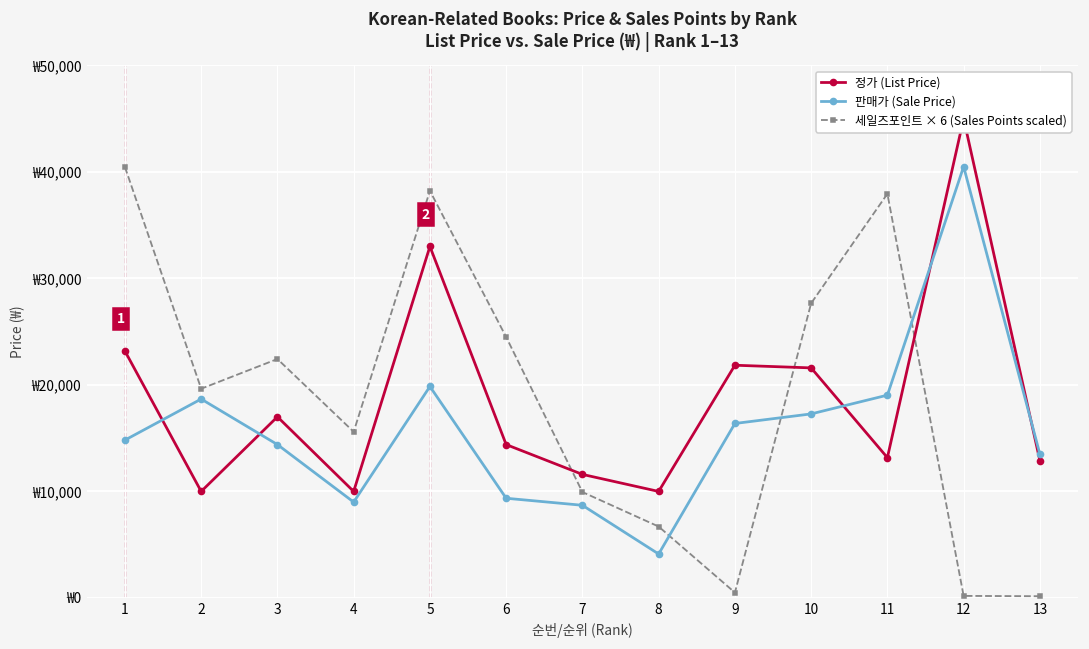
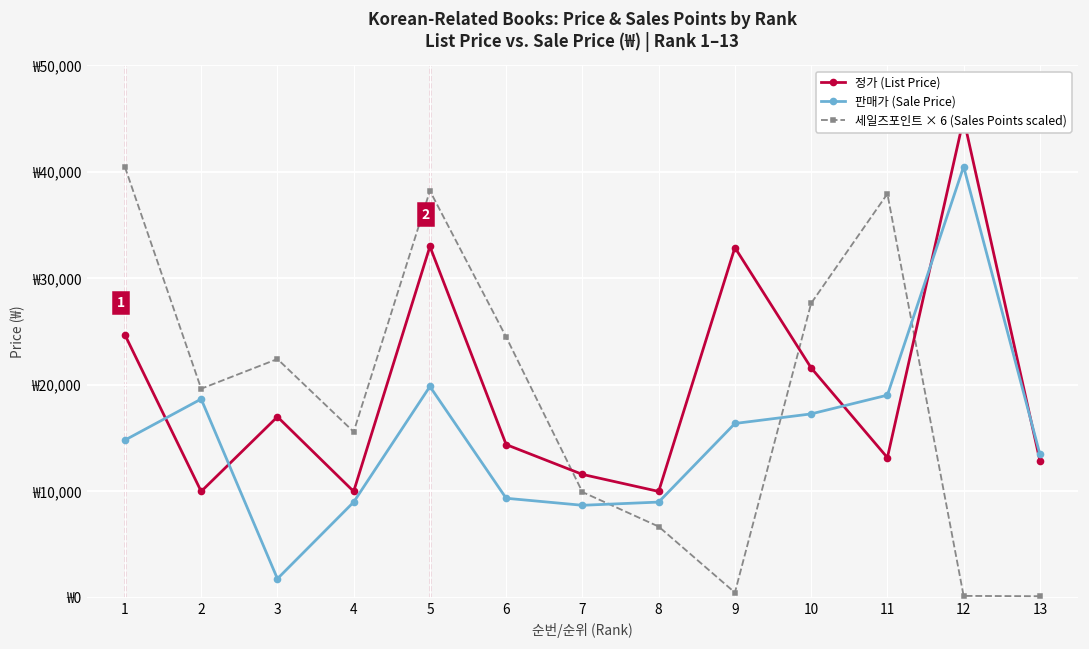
  {
    "정가 (List Price)": {
-     "1": "₩23,000",
+     "1": "₩25,000",
      "2": "₩10,000",
      "3": "₩17,000",
      "4": "₩10,000",
      "5": "₩33,000",
      "6": "₩14,000",
      "7": "₩12,000",
      "8": "₩10,000",
-     "9": "₩22,000",
+     "9": "₩33,000",
      "10": "₩22,000",
      "11": "₩13,000",
      "13": "₩13,000"
    },
    "판매가 (Sale Price)": {
      "1": "₩15,000",
      "2": "₩19,000",
-     "3": "₩14,000",
+     "3": "₩2,000",
      "4": "₩9,000",
      "5": "₩20,000",
      "6": "₩9,000",
      "7": "₩9,000",
-     "8": "₩4,000",
+     "8": "₩9,000",
      "9": "₩16,000",
      "10": "₩17,000",
      "11": "₩19,000",
      "12": "₩41,000",
      "13": "₩14,000"
    },
    "세일즈포인트 × 6 (Sales Points scaled)": {
      "1": "₩40,000",
      "2": "₩20,000",
      "3": "₩22,000",
      "4": "₩16,000",
      "6": "₩24,000",
      "7": "₩10,000",
      "8": "₩7,000",
      "9": "₩1,000",
      "10": "₩28,000",
      "11": "₩38,000",
      "12": "₩0",
      "13": "₩0"
    }
  }
